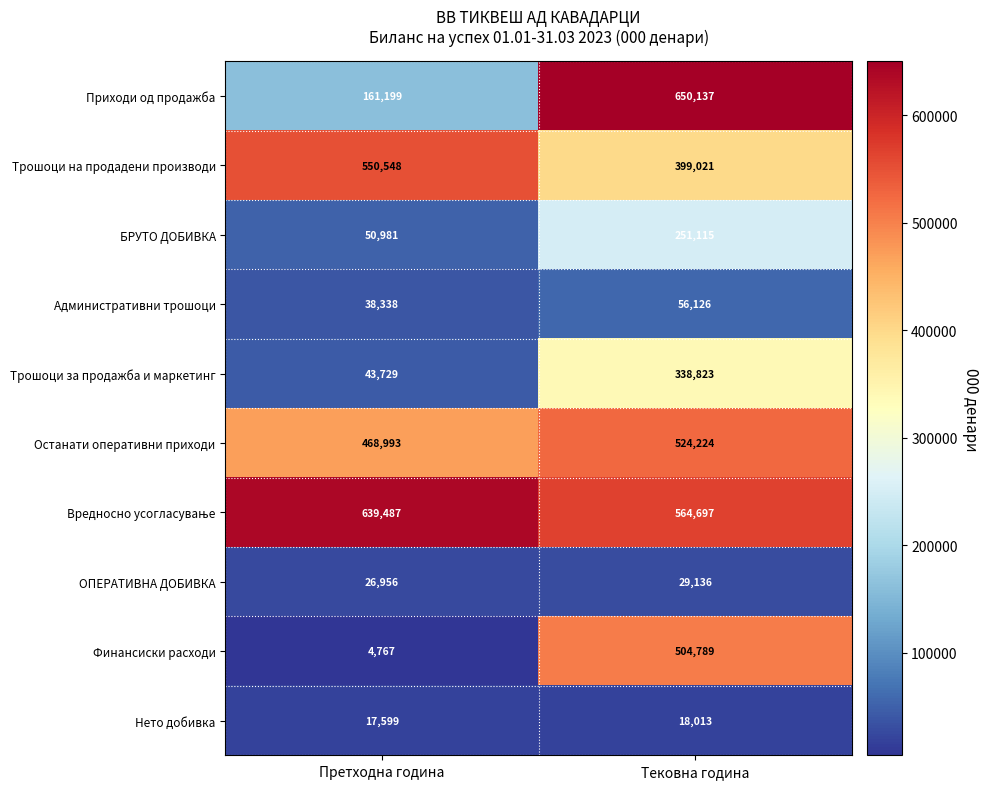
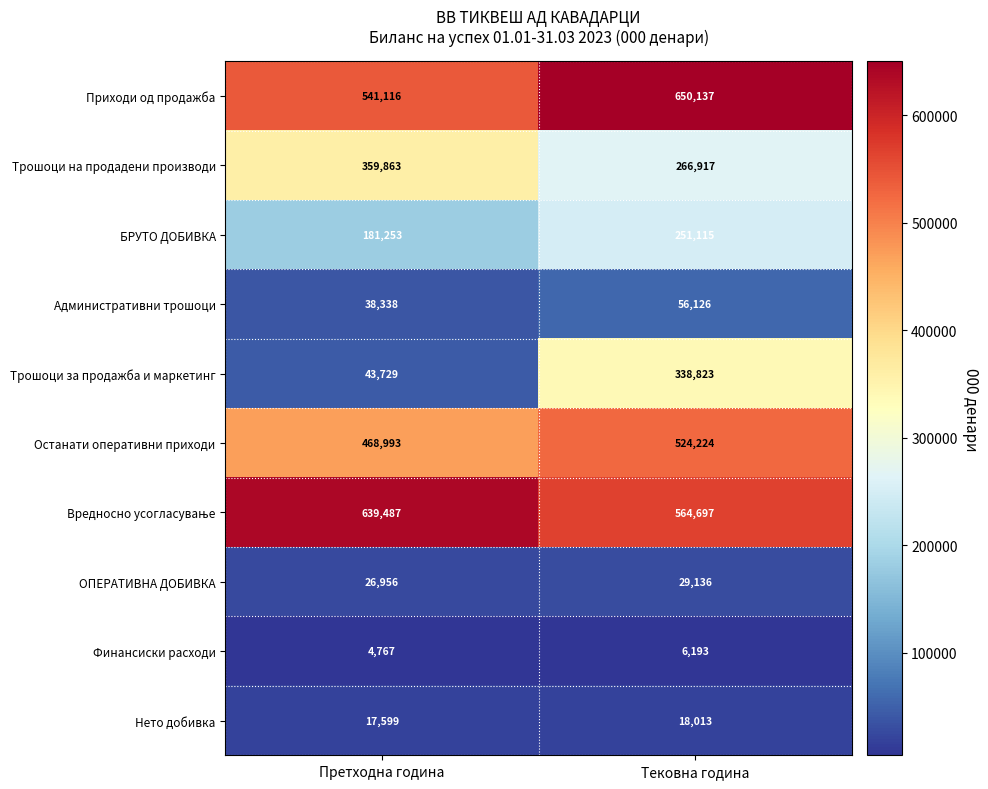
  {
    "Приходи од продажба": {
-     "Претходна година": "161,199",
+     "Претходна година": "541,116",
      "Тековна година": "650,137"
    },
    "Трошоци на продадени производи": {
-     "Претходна година": "550,548",
-     "Тековна година": "399,021"
+     "Претходна година": "359,863",
+     "Тековна година": "266,917"
    },
    "БРУТО ДОБИВКА": {
-     "Претходна година": "50,981"
+     "Претходна година": "181,253"
    },
    "Административни трошоци": {
      "Претходна година": "38,338",
      "Тековна година": "56,126"
    },
    "Трошоци за продажба и маркетинг": {
      "Претходна година": "43,729",
      "Тековна година": "338,823"
    },
    "Останати оперативни приходи": {
      "Претходна година": "468,993",
      "Тековна година": "524,224"
    },
    "Вредносно усогласување": {
      "Претходна година": "639,487",
      "Тековна година": "564,697"
    },
    "ОПЕРАТИВНА ДОБИВКА": {
      "Претходна година": "26,956",
      "Тековна година": "29,136"
    },
    "Финансиски расходи": {
      "Претходна година": "4,767",
-     "Тековна година": "504,789"
+     "Тековна година": "6,193"
    },
    "Нето добивка": {
      "Претходна година": "17,599",
      "Тековна година": "18,013"
    }
  }
